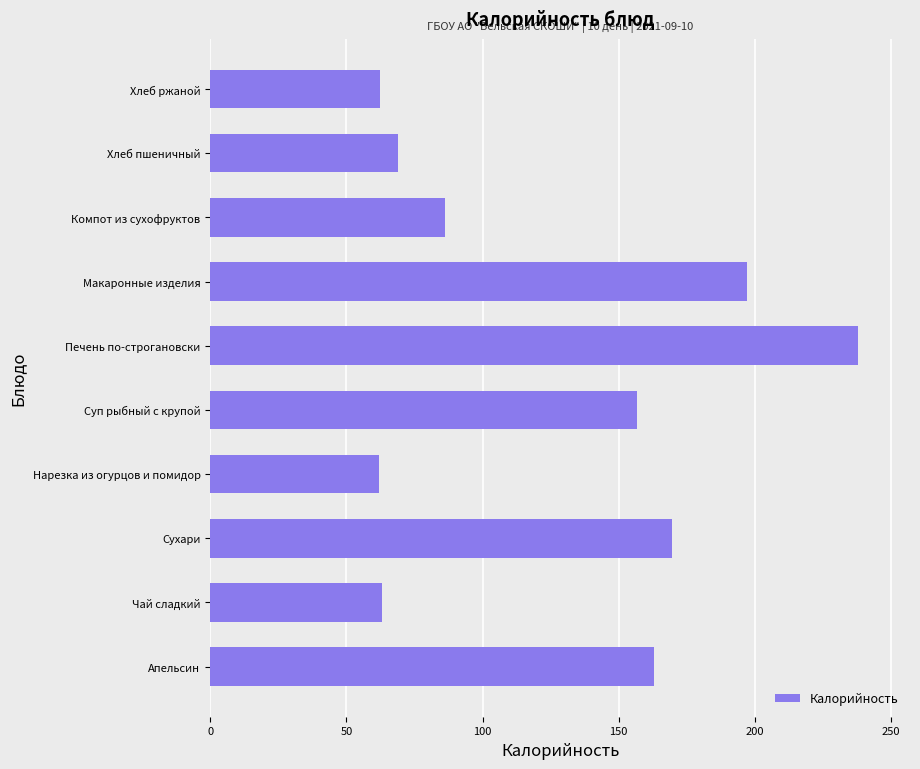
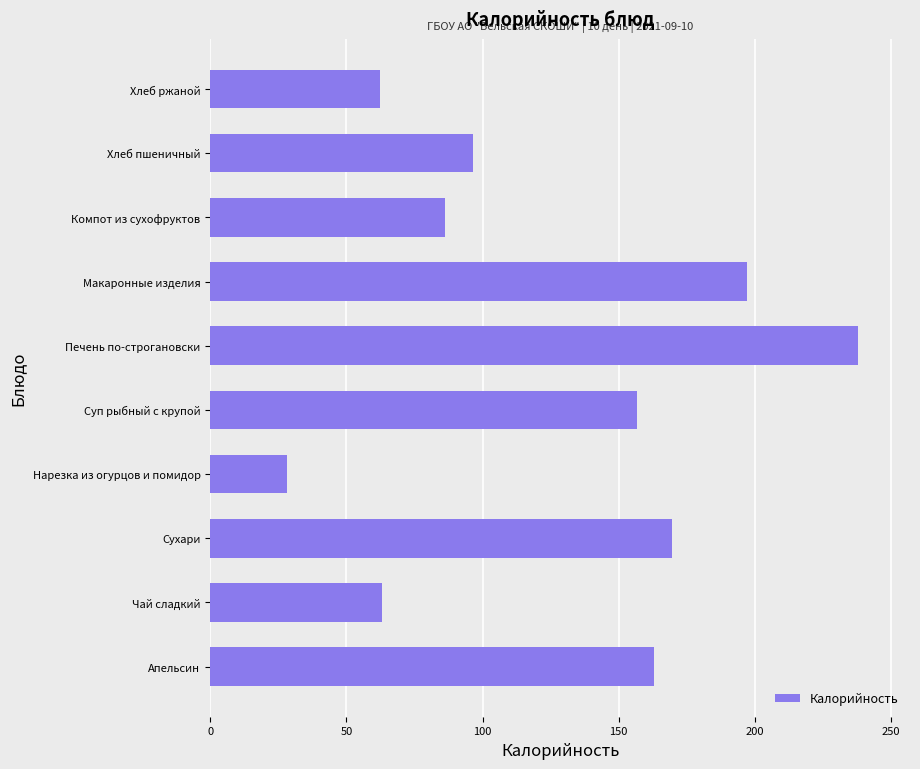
  {
    "Хлеб ржаной": 62,
-   "Хлеб пшеничный": 69,
+   "Хлеб пшеничный": 97,
    "Компот из сухофруктов": 86,
    "Макаронные изделия": 197,
    "Печень по-строгановски": 238,
    "Суп рыбный с крупой": 157,
-   "Нарезка из огурцов и помидор": 62,
+   "Нарезка из огурцов и помидор": 28,
    "Сухари": 170,
    "Чай сладкий": 63,
    "Апельсин": 163
  }
